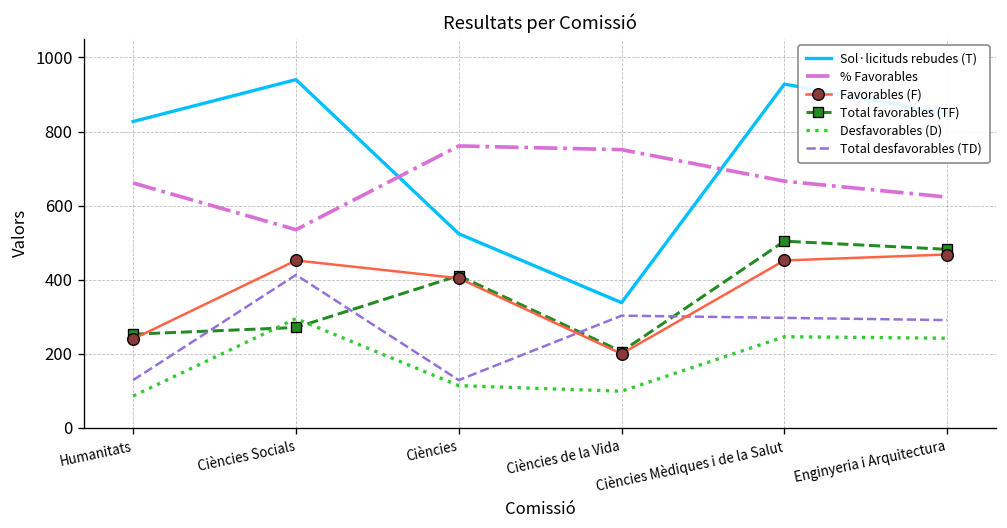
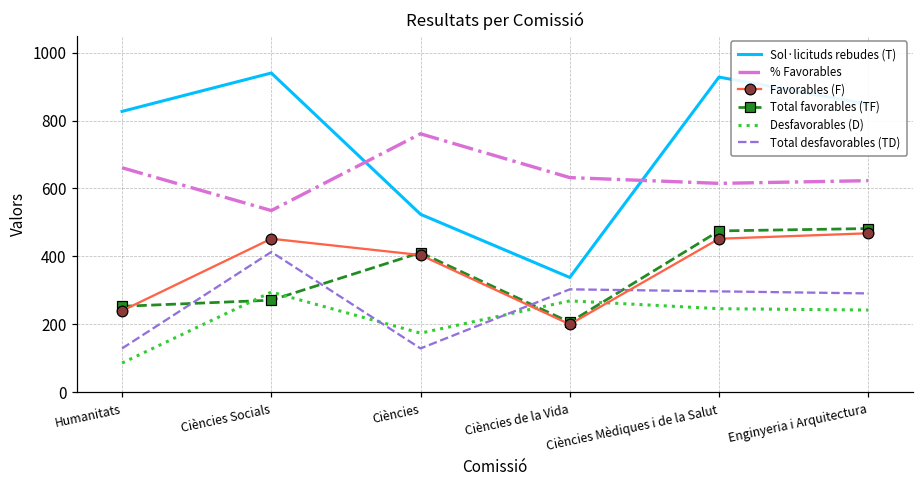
  {
    "Sol·licituds rebudes (T)": {
      "Humanitats": 830,
      "Ciències Socials": 940,
      "Ciències": 520,
      "Ciències de la Vida": 340,
      "Ciències Mèdiques i de la Salut": 930
    },
    "% Favorables": {
      "Humanitats": 660,
      "Ciències Socials": 540,
      "Ciències": 760,
-     "Ciències de la Vida": 750,
-     "Ciències Mèdiques i de la Salut": 670,
+     "Ciències de la Vida": 630,
+     "Ciències Mèdiques i de la Salut": 620,
      "Enginyeria i Arquitectura": 620
    },
    "Favorables (F)": {
      "Humanitats": 240,
      "Ciències Socials": 450,
      "Ciències Mèdiques i de la Salut": 450,
      "Enginyeria i Arquitectura": 470
    },
    "Total favorables (TF)": {
      "Humanitats": 250,
      "Ciències Socials": 270,
-     "Ciències Mèdiques i de la Salut": 500,
+     "Ciències Mèdiques i de la Salut": 480,
      "Enginyeria i Arquitectura": 480
    },
    "Desfavorables (D)": {
      "Humanitats": 90,
      "Ciències Socials": 300,
-     "Ciències": 110,
-     "Ciències de la Vida": 100,
+     "Ciències": 170,
+     "Ciències de la Vida": 270,
      "Ciències Mèdiques i de la Salut": 250,
      "Enginyeria i Arquitectura": 240
    },
    "Total desfavorables (TD)": {
      "Humanitats": 130,
      "Ciències Socials": 410,
      "Ciències": 130,
      "Ciències de la Vida": 300,
      "Ciències Mèdiques i de la Salut": 300,
      "Enginyeria i Arquitectura": 290
    }
  }
